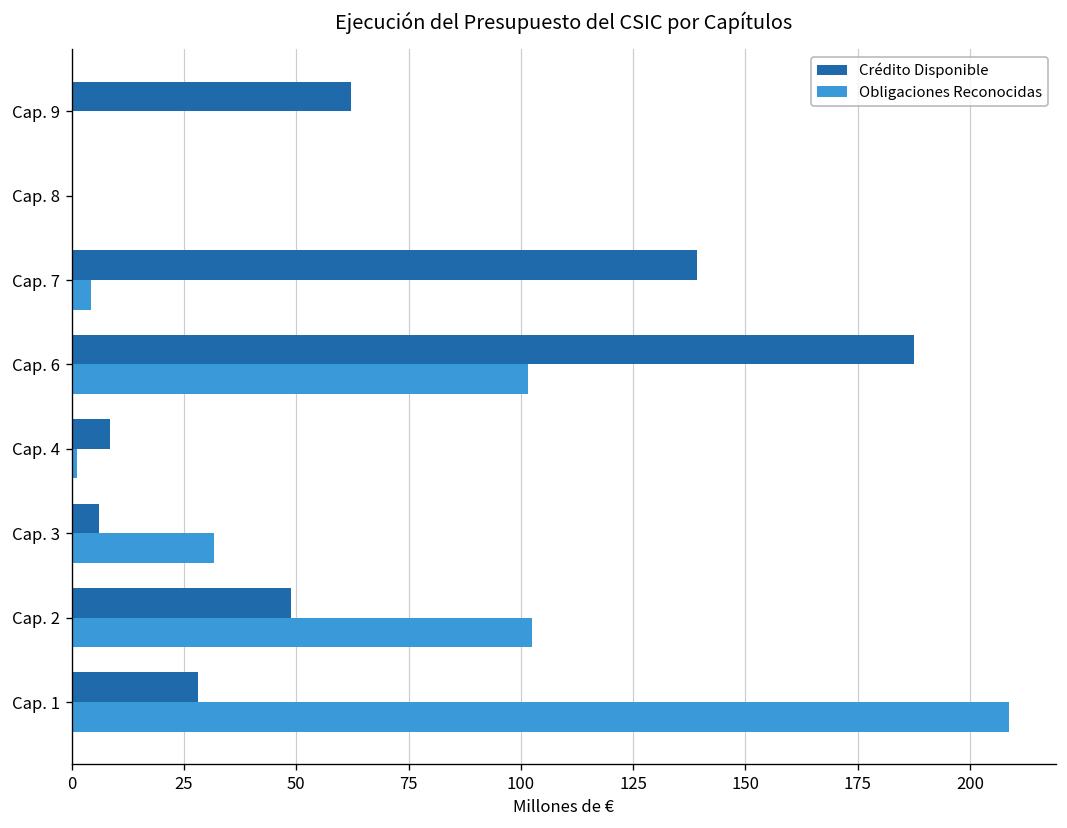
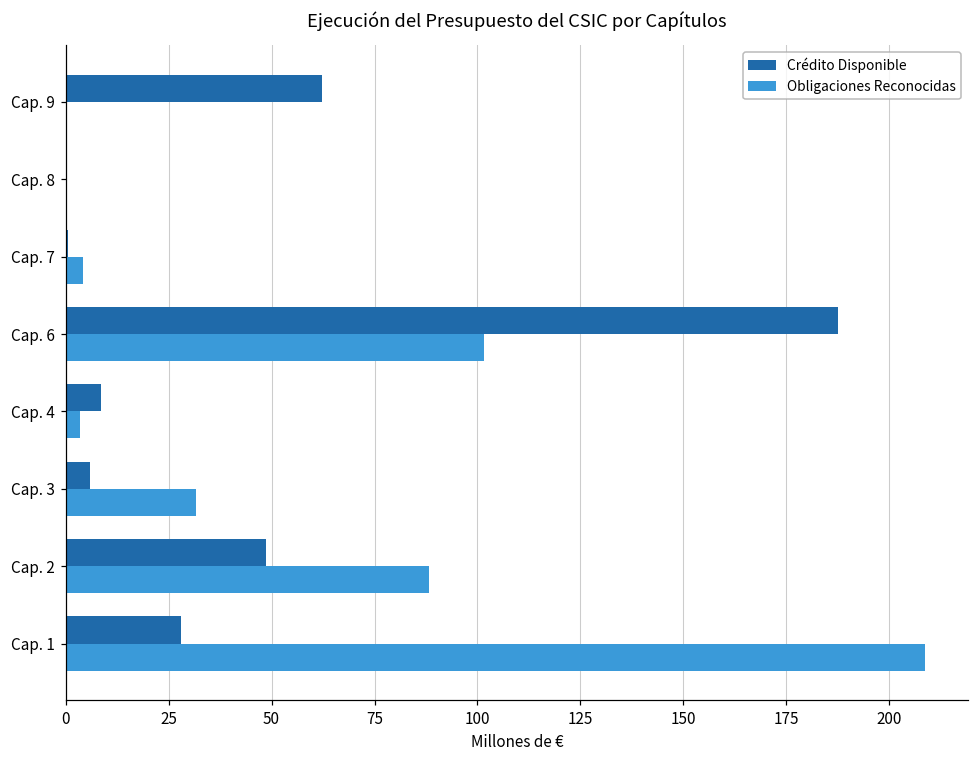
  {
    "Crédito Disponible": {
      "Cap. 9": 62,
-     "Cap. 7": 139,
+     "Cap. 7": 1,
      "Cap. 6": 188,
      "Cap. 4": 9,
      "Cap. 3": 6,
      "Cap. 2": 49,
      "Cap. 1": 28
    },
    "Obligaciones Reconocidas": {
      "Cap. 9": 0,
      "Cap. 7": 4,
      "Cap. 6": 102,
-     "Cap. 4": 1,
+     "Cap. 4": 3,
      "Cap. 3": 32,
-     "Cap. 2": 102,
+     "Cap. 2": 88,
      "Cap. 1": 209
    }
  }
